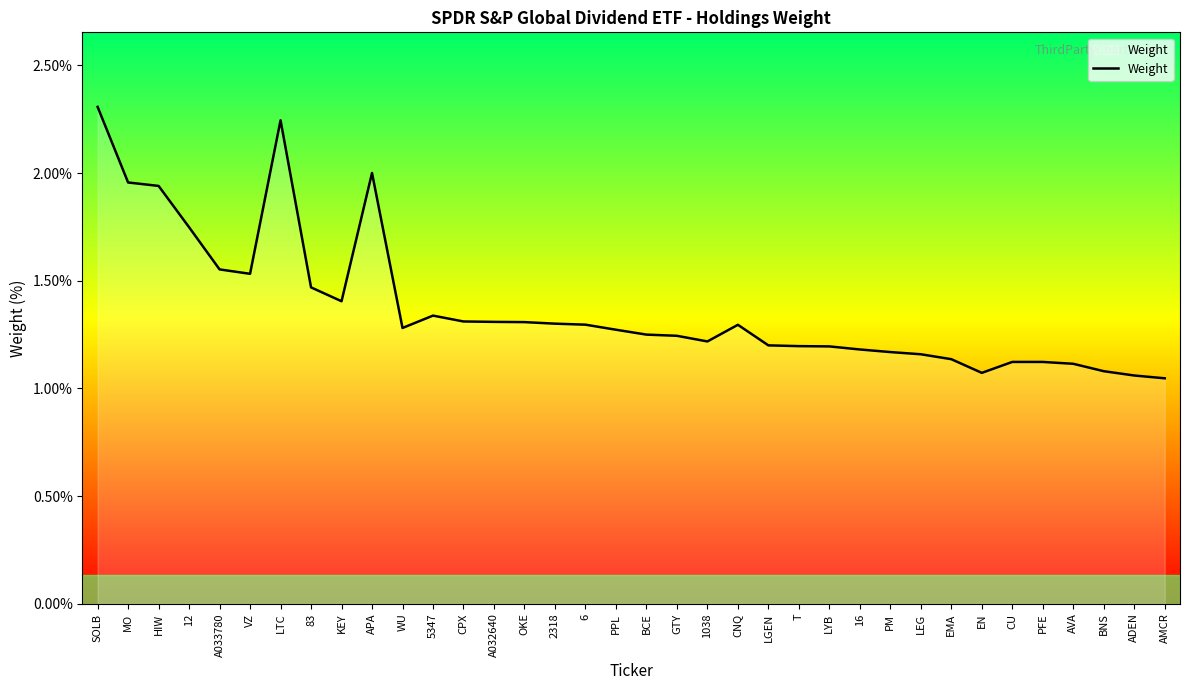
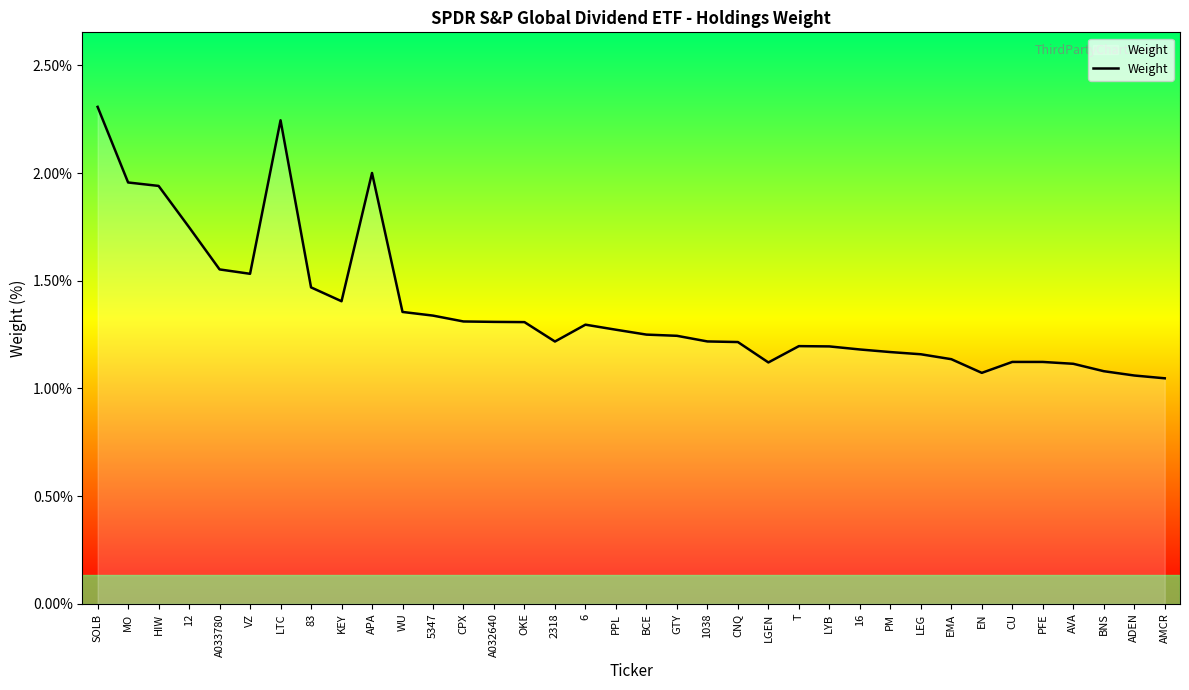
  {
    "SOLB": "2.31%",
    "MO": "1.96%",
    "HIW": "1.94%",
    "12": "1.75%",
    "A033780": "1.55%",
    "VZ": "1.53%",
    "LTC": "2.24%",
    "83": "1.47%",
    "KEY": "1.40%",
    "APA": "2.00%",
-   "WU": "1.28%",
+   "WU": "1.36%",
    "5347": "1.34%",
    "CPX": "1.31%",
    "A032640": "1.31%",
    "OKE": "1.31%",
-   "2318": "1.30%",
+   "2318": "1.22%",
    "6": "1.30%",
    "PPL": "1.27%",
    "BCE": "1.25%",
    "GTY": "1.24%",
    "1038": "1.22%",
-   "CNQ": "1.30%",
-   "LGEN": "1.20%",
+   "CNQ": "1.22%",
+   "LGEN": "1.12%",
    "T": "1.20%",
    "LYB": "1.20%",
    "16": "1.18%",
    "PM": "1.17%",
    "LEG": "1.16%",
    "EMA": "1.14%",
    "EN": "1.07%",
    "CU": "1.12%",
    "PFE": "1.12%",
    "AVA": "1.11%",
    "BNS": "1.08%",
    "ADEN": "1.06%",
    "AMCR": "1.05%"
  }
